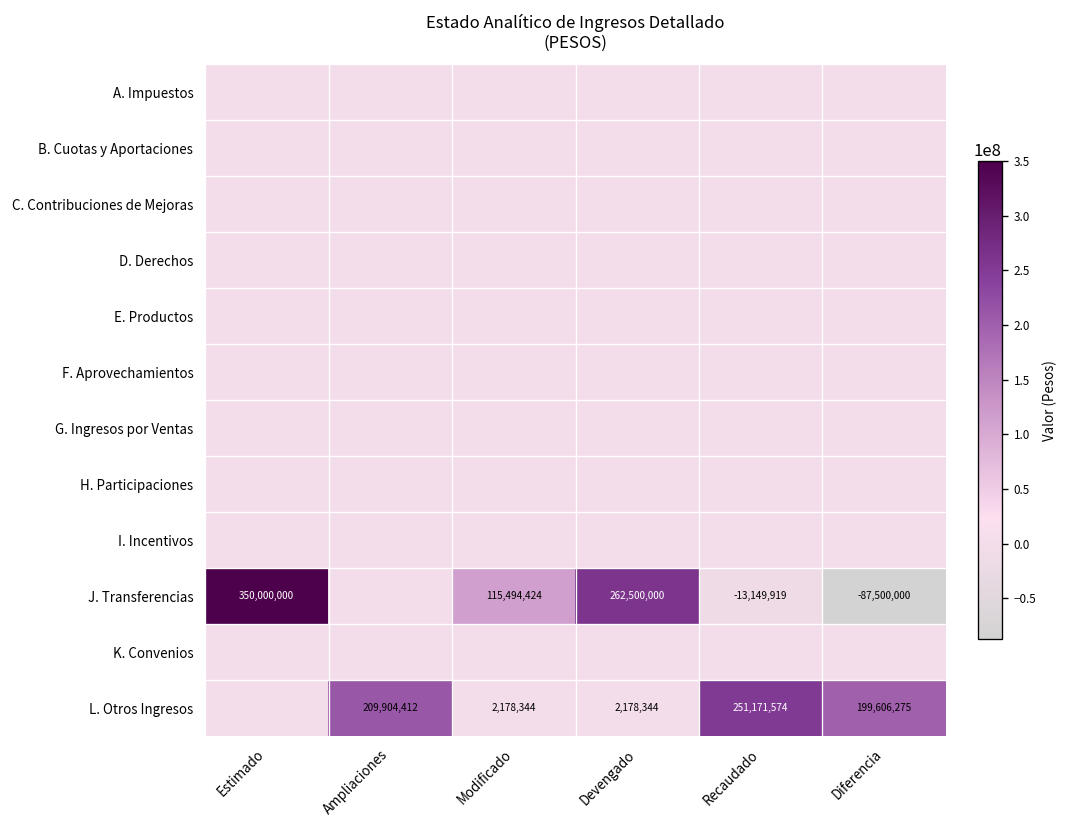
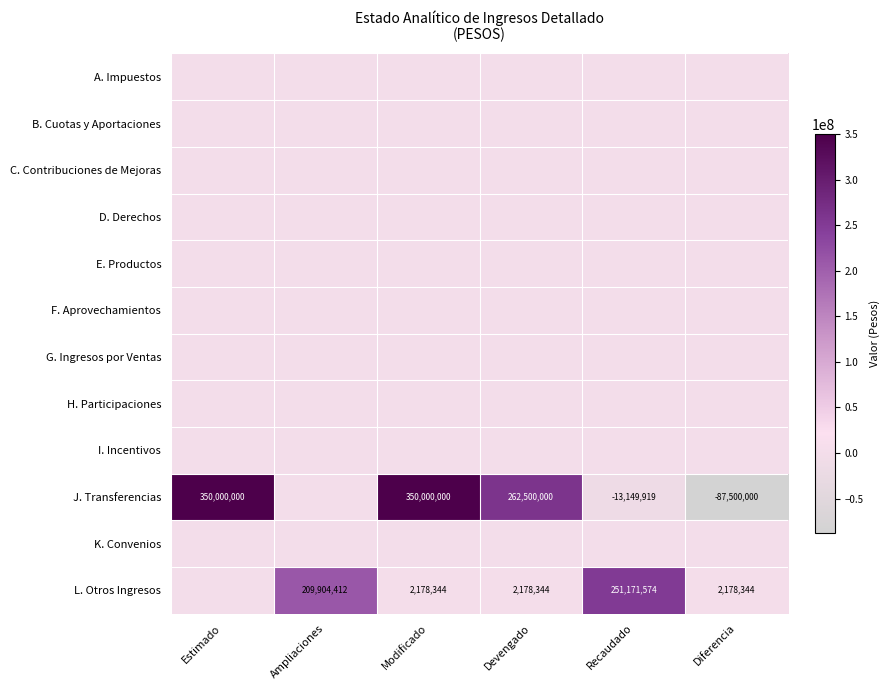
  {
    "J. Transferencias": {
      "Estimado": "350,000,000",
-     "Modificado": "115,494,424",
+     "Modificado": "350,000,000",
      "Devengado": "262,500,000",
      "Recaudado": "-13,149,919",
      "Diferencia": "-87,500,000"
    },
    "L. Otros Ingresos": {
      "Ampliaciones": "209,904,412",
      "Modificado": "2,178,344",
      "Devengado": "2,178,344",
      "Recaudado": "251,171,574",
-     "Diferencia": "199,606,275"
+     "Diferencia": "2,178,344"
    }
  }
